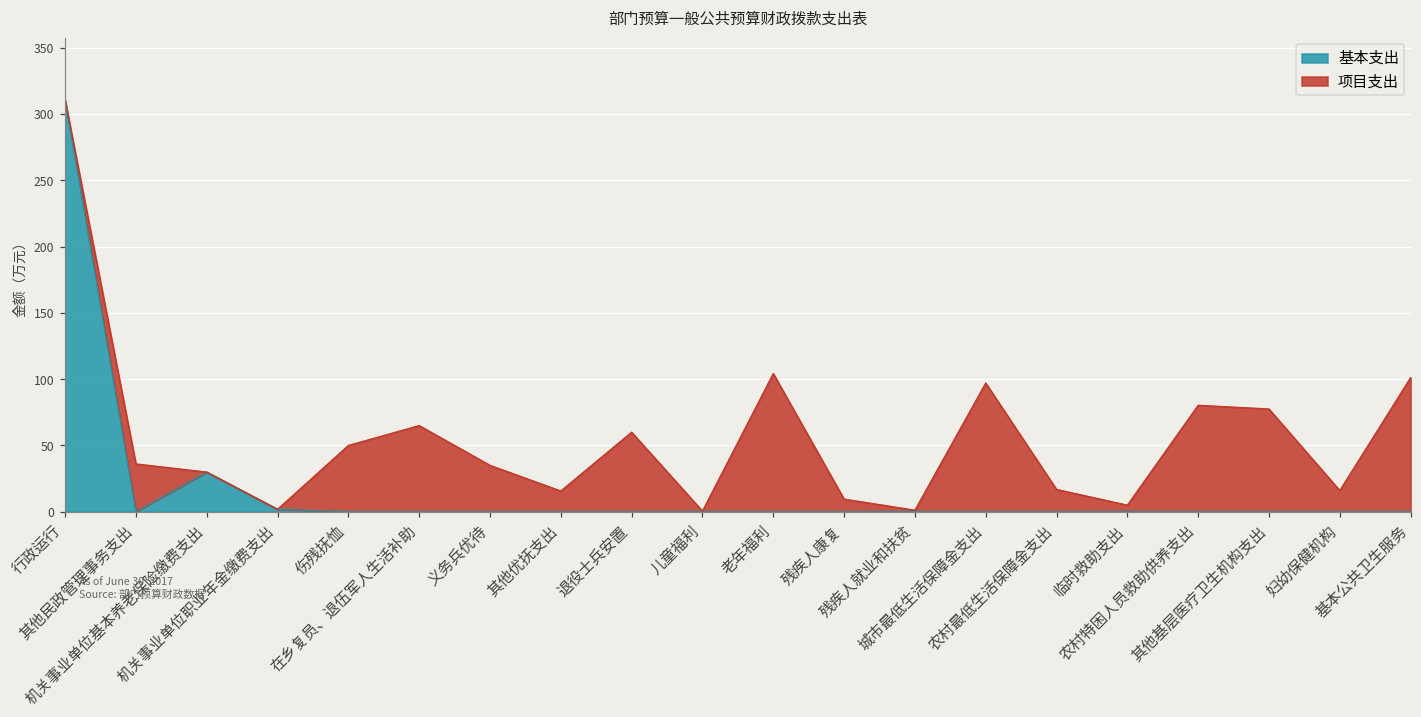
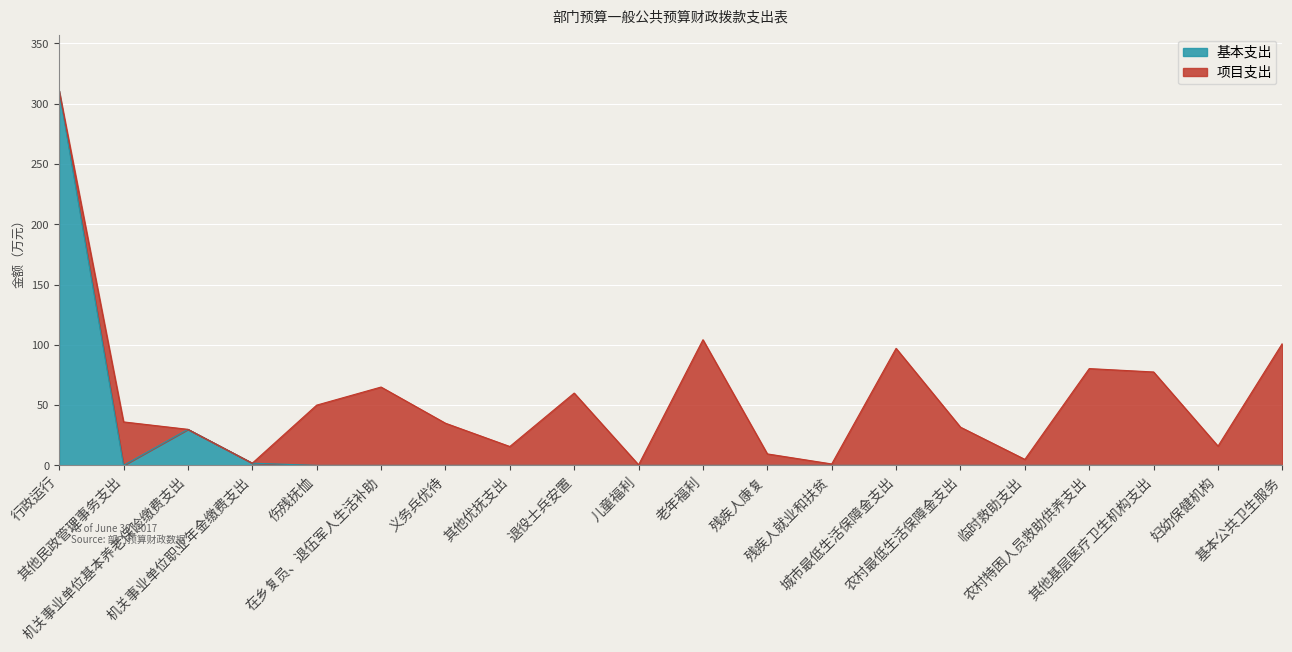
  {
    "基本支出": {
      "其他民政管理事务支出": 0,
      "伤残抚恤": 0,
      "在乡复员、退伍军人生活补助": 0,
      "义务兵优待": 0,
      "其他优抚支出": 0,
      "退役士兵安置": 0,
      "老年福利": 0,
      "残疾人康复": 0,
      "城市最低生活保障金支出": 0,
      "农村最低生活保障金支出": 0,
      "临时救助支出": 0,
      "农村特困人员救助供养支出": 0,
      "其他基层医疗卫生机构支出": 0,
      "妇幼保健机构": 0,
      "基本公共卫生服务": 0
    },
    "项目支出": {
      "其他民政管理事务支出": 36,
      "伤残抚恤": 50,
      "在乡复员、退伍军人生活补助": 65,
      "义务兵优待": 35,
      "其他优抚支出": 16,
      "退役士兵安置": 60,
      "老年福利": 104,
      "残疾人康复": 10,
      "城市最低生活保障金支出": 97,
-     "农村最低生活保障金支出": 17,
+     "农村最低生活保障金支出": 32,
      "临时救助支出": 5,
      "农村特困人员救助供养支出": 80,
      "其他基层医疗卫生机构支出": 78,
      "妇幼保健机构": 16,
      "基本公共卫生服务": 101
    }
  }
